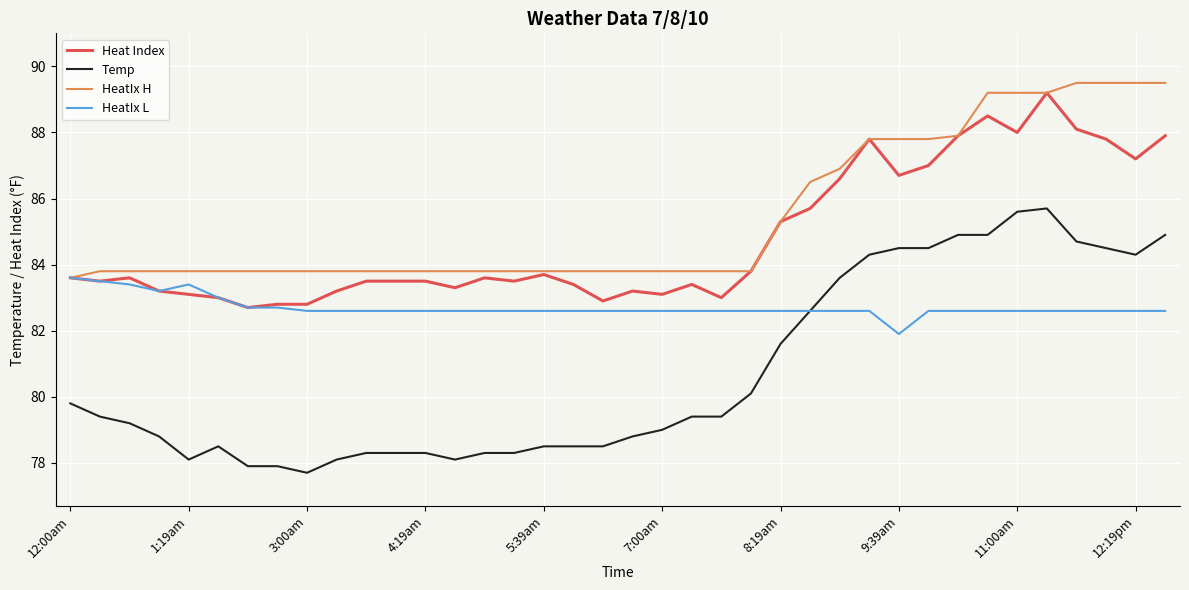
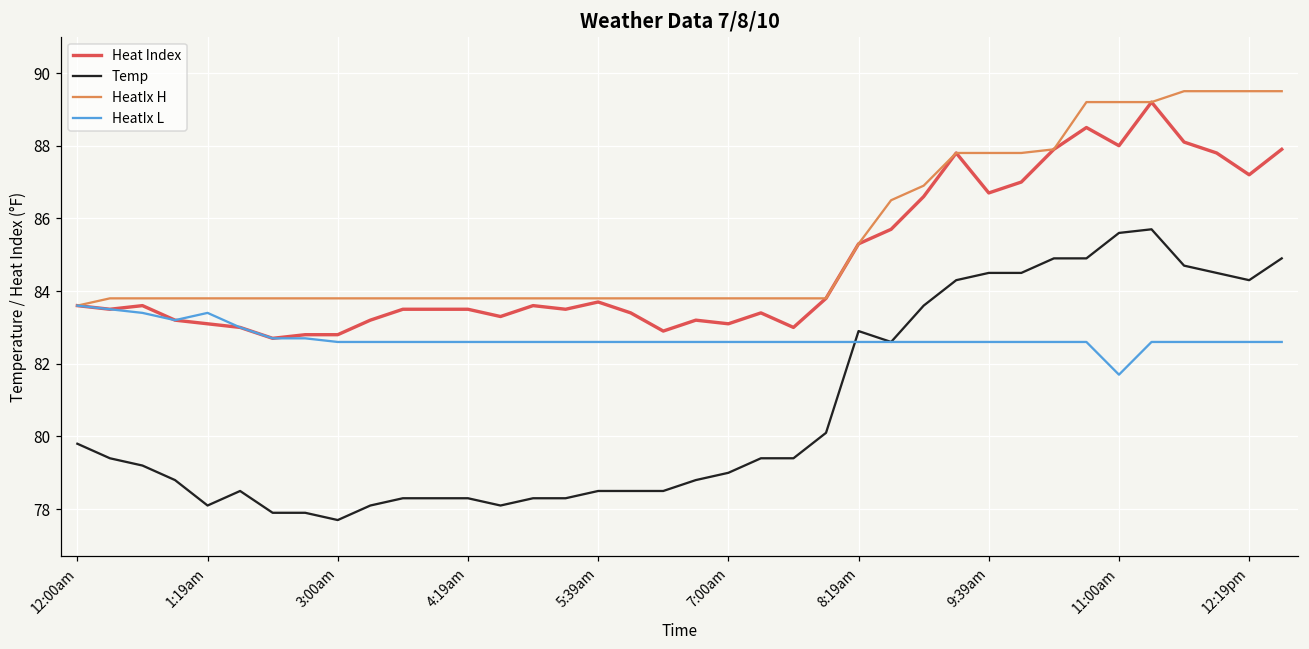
  {
    "Temp": {
      "12:00am": 79.8,
      "1:19am": 78.1,
      "3:00am": 77.7,
      "4:19am": 78.3,
      "5:39am": 78.5,
      "7:00am": 79.0,
-     "8:19am": 81.6,
+     "8:19am": 82.9,
      "9:39am": 84.5,
      "11:00am": 85.6,
      "12:19pm": 84.3
    },
    "HeatIx L": {
      "1:19am": 83.4,
      "3:00am": 82.6,
      "4:19am": 82.6,
      "5:39am": 82.6,
      "7:00am": 82.6,
      "8:19am": 82.6,
-     "9:39am": 81.9,
-     "11:00am": 82.6,
+     "9:39am": 82.6,
+     "11:00am": 81.7,
      "12:19pm": 82.6
    }
  }
